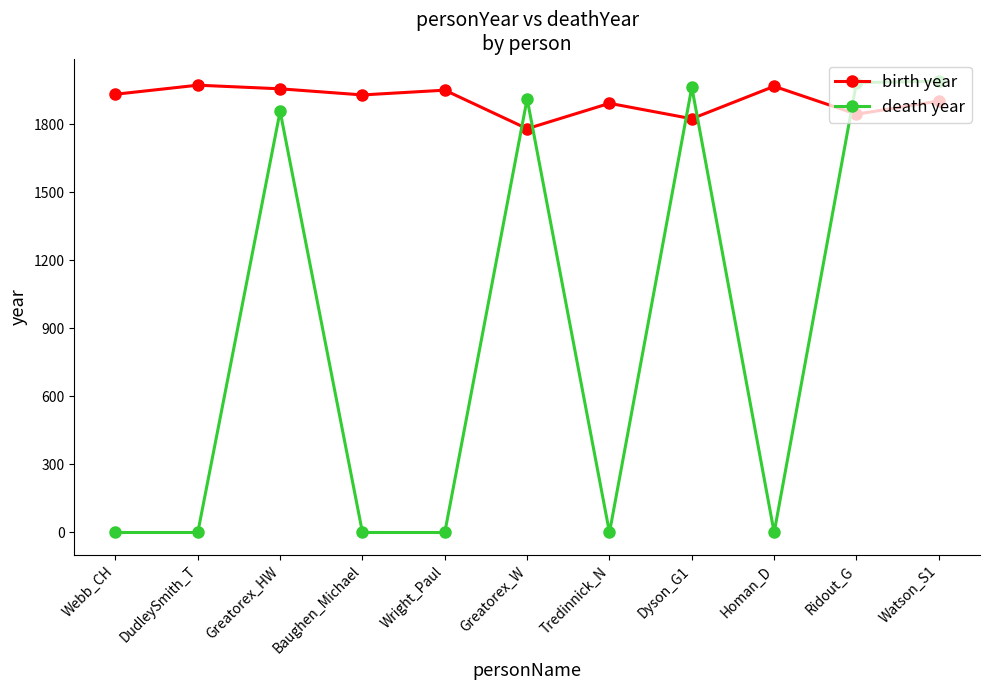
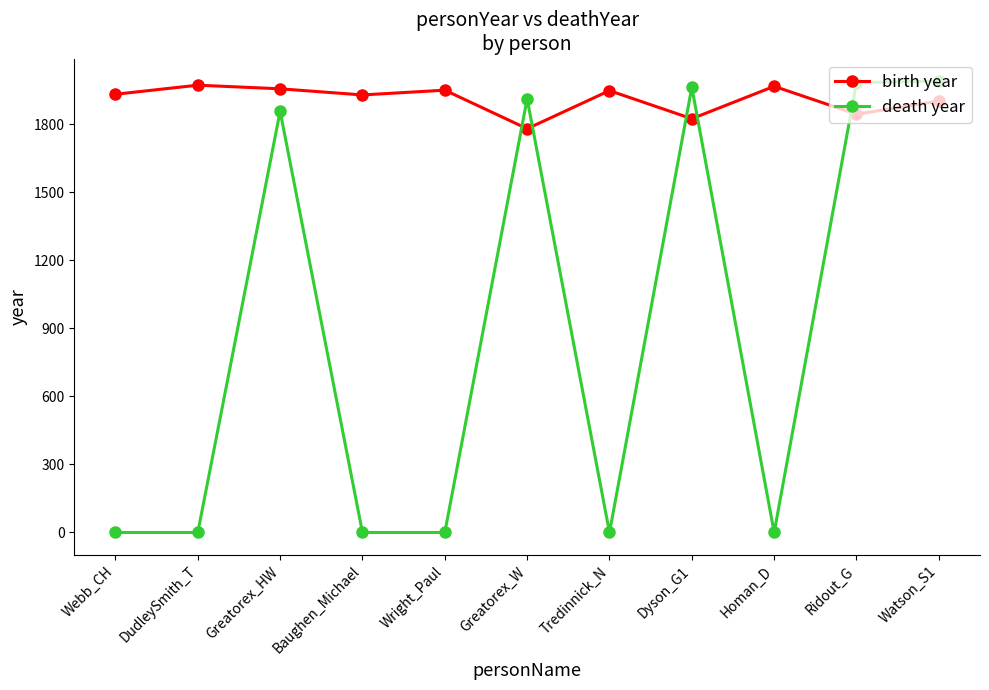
  {
    "birth year": {
      "Webb_CH": 1930,
      "DudleySmith_T": 1970,
      "Greatorex_HW": 1960,
      "Baughen_Michael": 1930,
      "Wright_Paul": 1950,
      "Greatorex_W": 1780,
-     "Tredinnick_N": 1890,
+     "Tredinnick_N": 1950,
      "Dyson_G1": 1830,
      "Homan_D": 1970
    },
    "death year": {
      "Webb_CH": 0,
      "DudleySmith_T": 0,
      "Greatorex_HW": 1860,
      "Baughen_Michael": 0,
      "Wright_Paul": 0,
      "Greatorex_W": 1910,
      "Tredinnick_N": 0,
      "Dyson_G1": 1960,
      "Homan_D": 0
    }
  }
